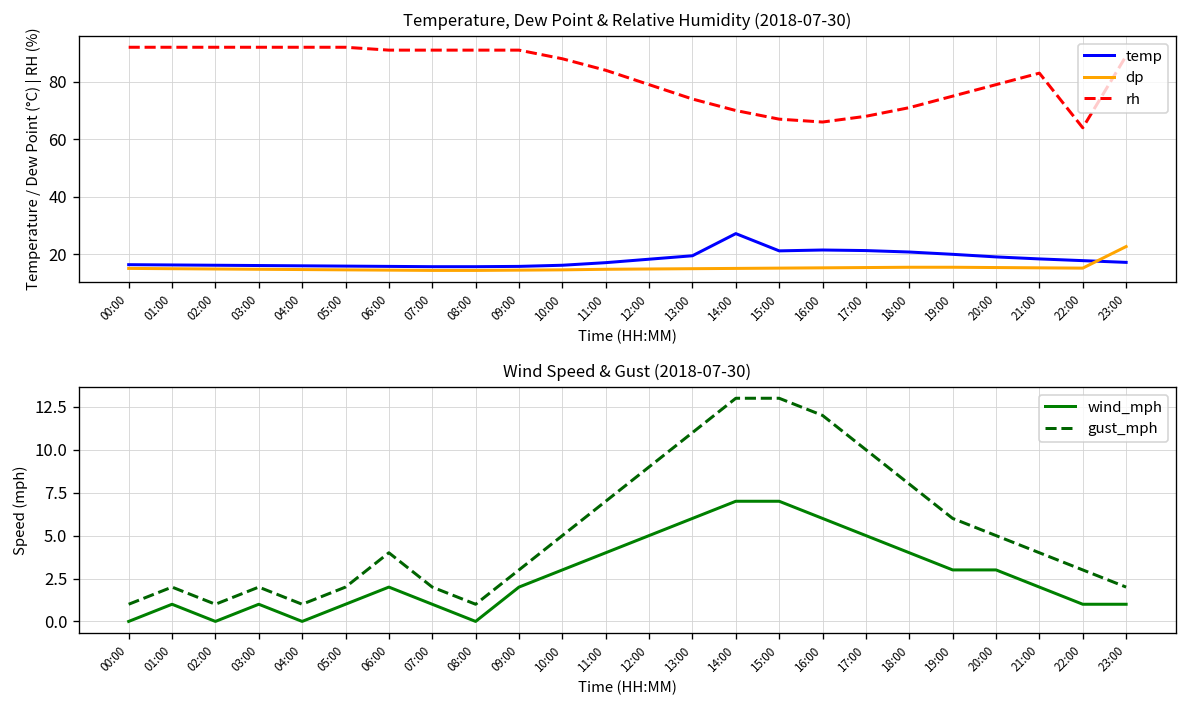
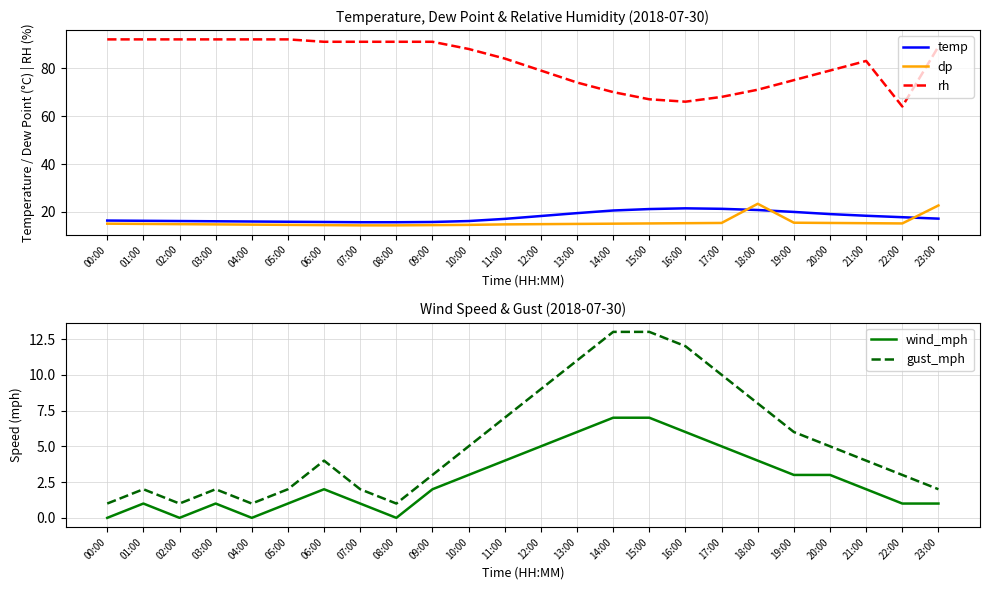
  {
    "Temperature, Dew Point & Relative Humidity (2018-07-30)": {
      "temp": {
        "00:00": 16,
        "01:00": 16,
        "02:00": 16,
        "03:00": 16,
        "04:00": 16,
        "05:00": 16,
        "06:00": 16,
        "07:00": 16,
        "08:00": 16,
        "09:00": 16,
        "10:00": 16,
        "11:00": 17,
        "12:00": 18,
        "13:00": 20,
-       "14:00": 27,
+       "14:00": 21,
        "15:00": 21,
        "16:00": 22,
        "17:00": 21,
        "18:00": 21,
        "19:00": 20,
        "20:00": 19,
        "21:00": 18,
        "22:00": 18,
        "23:00": 17
      },
      "dp": {
        "00:00": 15,
        "01:00": 15,
        "02:00": 15,
        "03:00": 15,
        "04:00": 15,
        "05:00": 15,
        "06:00": 15,
        "07:00": 14,
        "08:00": 14,
        "09:00": 15,
        "10:00": 15,
        "11:00": 15,
        "12:00": 15,
        "13:00": 15,
        "14:00": 15,
        "15:00": 15,
        "16:00": 15,
        "17:00": 15,
-       "18:00": 16,
+       "18:00": 23,
        "19:00": 16,
        "20:00": 15,
        "21:00": 15,
        "22:00": 15,
        "23:00": 23
      },
      "rh": {
        "00:00": 92,
        "01:00": 92,
        "02:00": 92,
        "03:00": 92,
        "04:00": 92,
        "05:00": 92,
        "06:00": 91,
        "07:00": 91,
        "08:00": 91,
        "09:00": 91,
        "10:00": 88,
        "11:00": 84,
        "12:00": 79,
        "13:00": 74,
        "14:00": 70,
        "15:00": 67,
        "16:00": 66,
        "17:00": 68,
        "18:00": 71,
        "19:00": 75,
        "20:00": 79,
        "21:00": 83,
        "22:00": 64
      }
    }
  }
